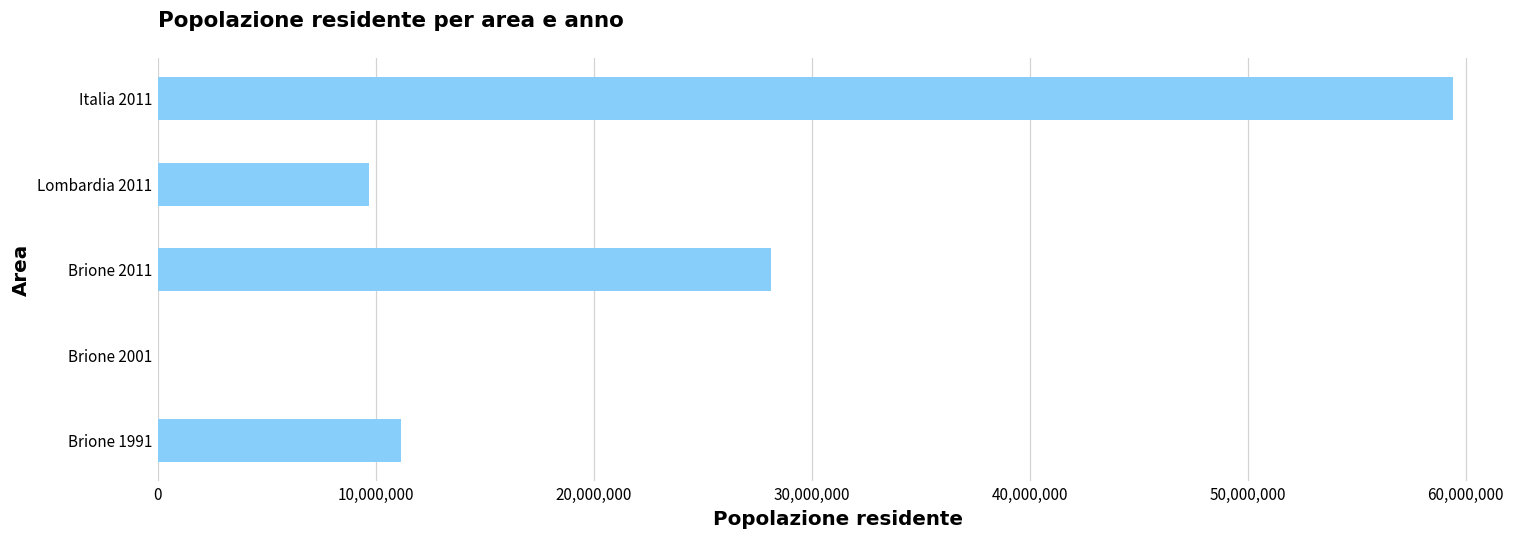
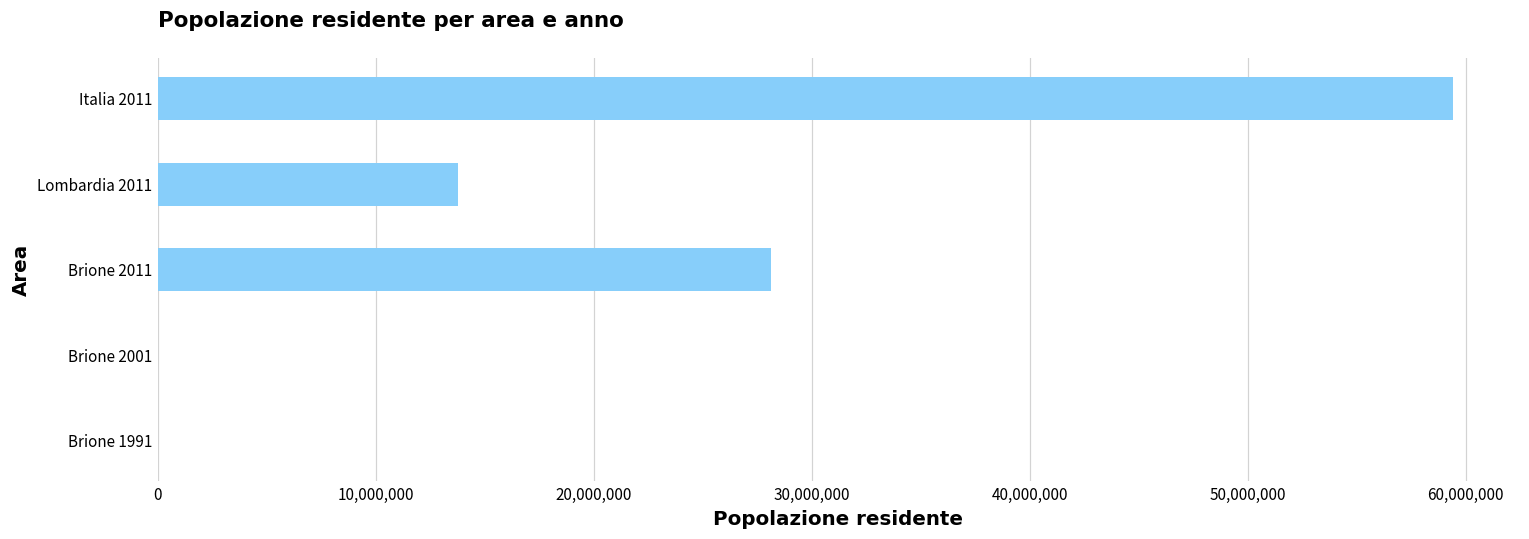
  {
    "Italia 2011": "59,400,000",
-   "Lombardia 2011": "9,700,000",
+   "Lombardia 2011": "13,800,000",
    "Brione 2011": "28,100,000",
-   "Brione 1991": "11,100,000"
+   "Brione 1991": "0"
  }
